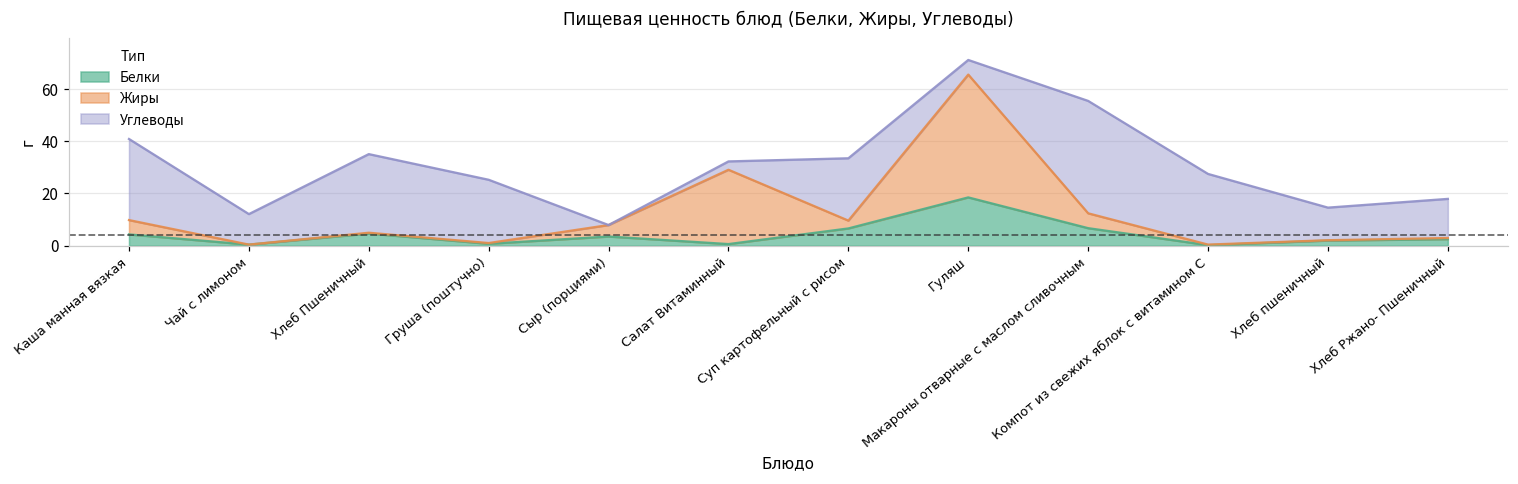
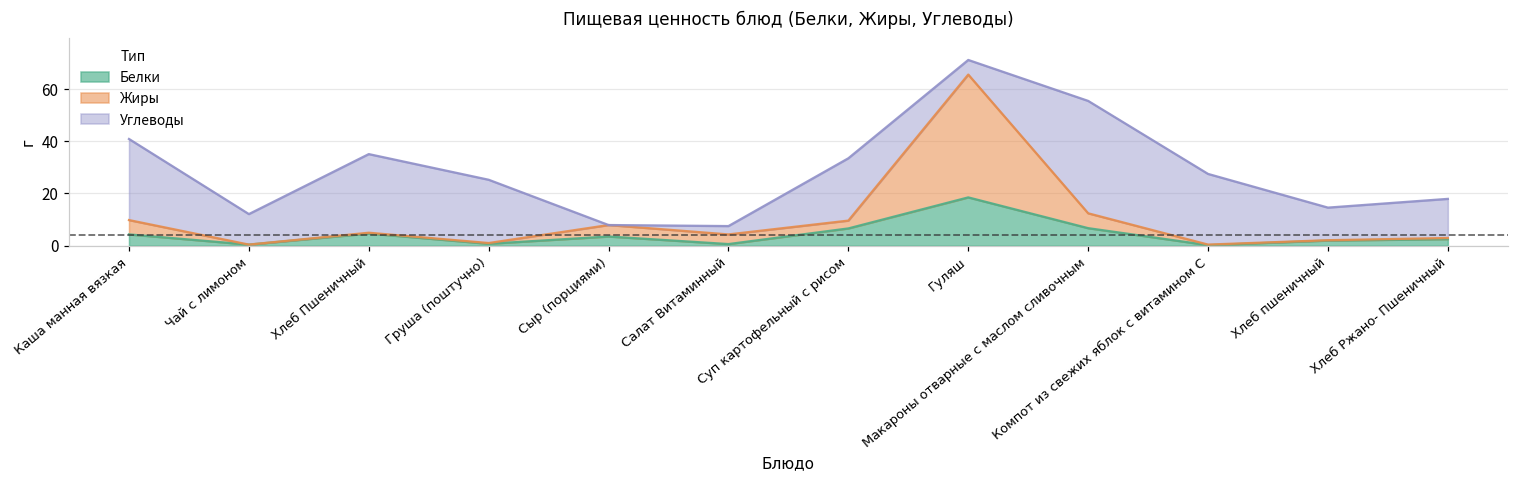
  {
    "Белки": {
      "Каша манная вязкая": 4,
      "Сыр (порциями)": 4,
      "Салат Витаминный": 1,
      "Суп картофельный с рисом": 7,
      "Гуляш": 19,
      "Макароны отварные с маслом сливочным": 7
    },
    "Жиры": {
      "Каша манная вязкая": 6,
-     "Салат Витаминный": 29,
+     "Салат Витаминный": 4,
      "Суп картофельный с рисом": 3,
      "Гуляш": 47,
      "Макароны отварные с маслом сливочным": 6
    },
    "Углеводы": {
      "Каша манная вязкая": 31,
      "Чай с лимоном": 12,
      "Хлеб Пшеничный": 30,
      "Груша (поштучно)": 24,
      "Салат Витаминный": 3,
      "Суп картофельный с рисом": 24,
      "Гуляш": 6,
      "Макароны отварные с маслом сливочным": 43,
      "Компот из свежих яблок с витамином С": 27,
      "Хлеб пшеничный": 13,
      "Хлеб Ржано- Пшеничный": 15
    }
  }
